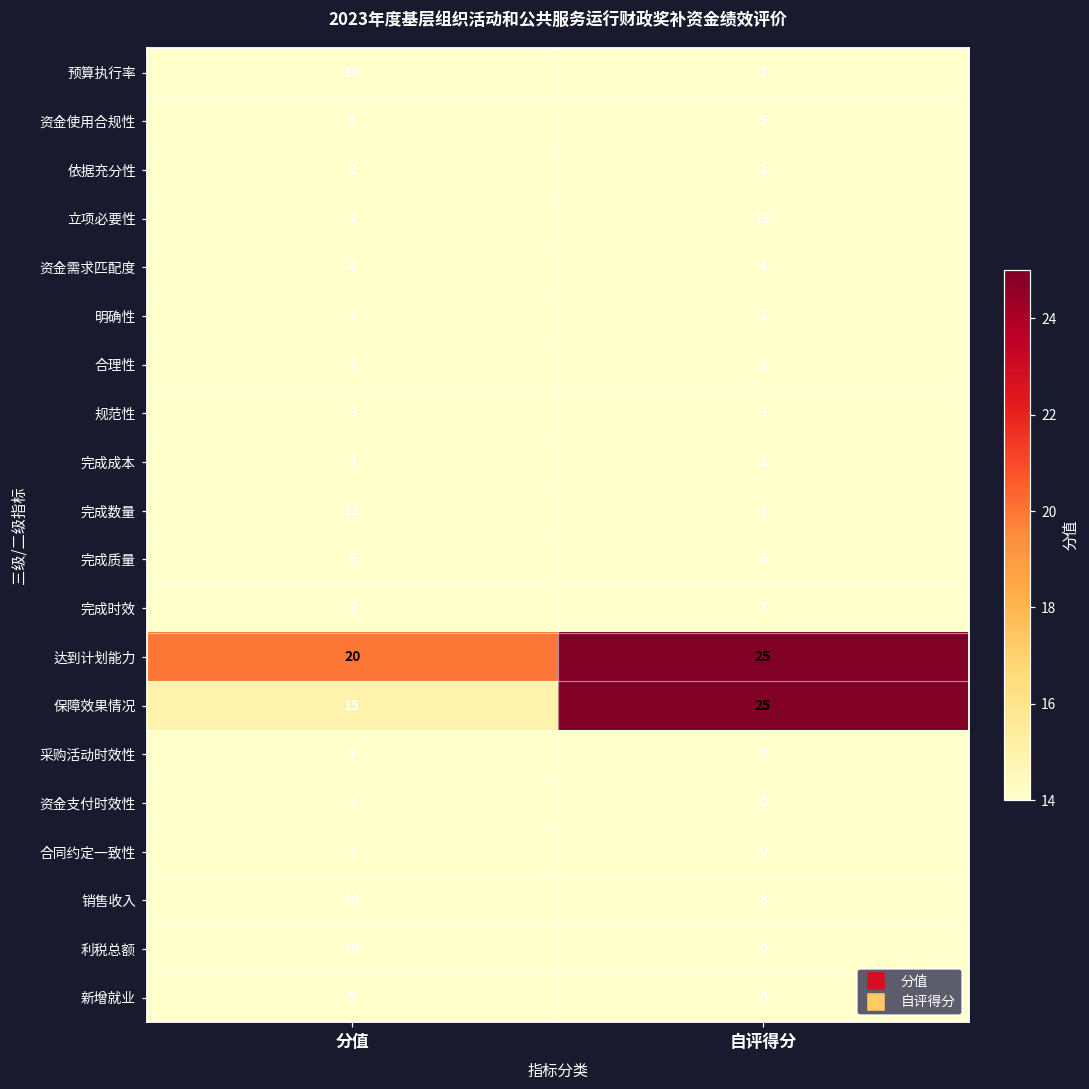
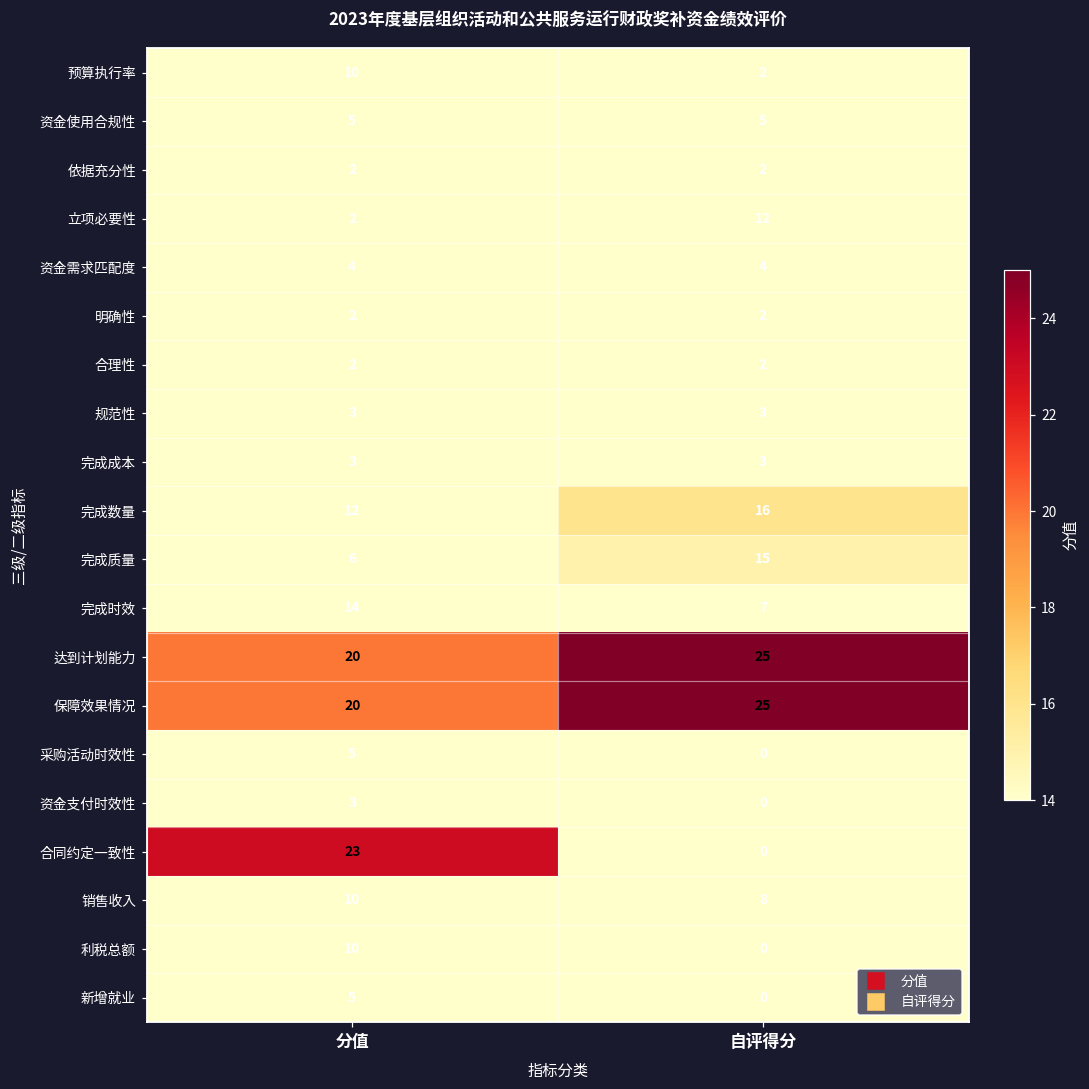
  {
    "预算执行率": {
      "分值": 10,
      "自评得分": 2
    },
    "资金使用合规性": {
      "分值": 5,
      "自评得分": 5
    },
    "依据充分性": {
      "分值": 2,
      "自评得分": 2
    },
    "立项必要性": {
      "分值": 2,
      "自评得分": 12
    },
    "资金需求匹配度": {
      "分值": 4,
      "自评得分": 4
    },
    "明确性": {
      "分值": 2,
      "自评得分": 2
    },
    "合理性": {
      "分值": 2,
      "自评得分": 2
    },
    "规范性": {
      "分值": 3,
      "自评得分": 3
    },
    "完成成本": {
      "分值": 3,
      "自评得分": 3
    },
    "完成数量": {
      "分值": 12,
-     "自评得分": 4
+     "自评得分": 16
    },
    "完成质量": {
      "分值": 6,
-     "自评得分": 6
+     "自评得分": 15
    },
    "完成时效": {
-     "分值": 7,
+     "分值": 14,
      "自评得分": 7
    },
    "达到计划能力": {
      "分值": 20,
      "自评得分": 25
    },
    "保障效果情况": {
-     "分值": 15,
+     "分值": 20,
      "自评得分": 25
    },
    "采购活动时效性": {
      "分值": 5,
      "自评得分": 0
    },
    "资金支付时效性": {
      "分值": 3,
      "自评得分": 0
    },
    "合同约定一致性": {
-     "分值": 2,
+     "分值": 23,
      "自评得分": 0
    },
    "销售收入": {
      "分值": 10,
      "自评得分": 8
    },
    "利税总额": {
      "分值": 10,
      "自评得分": 0
    },
    "新增就业": {
      "分值": 5,
      "自评得分": 0
    }
  }
